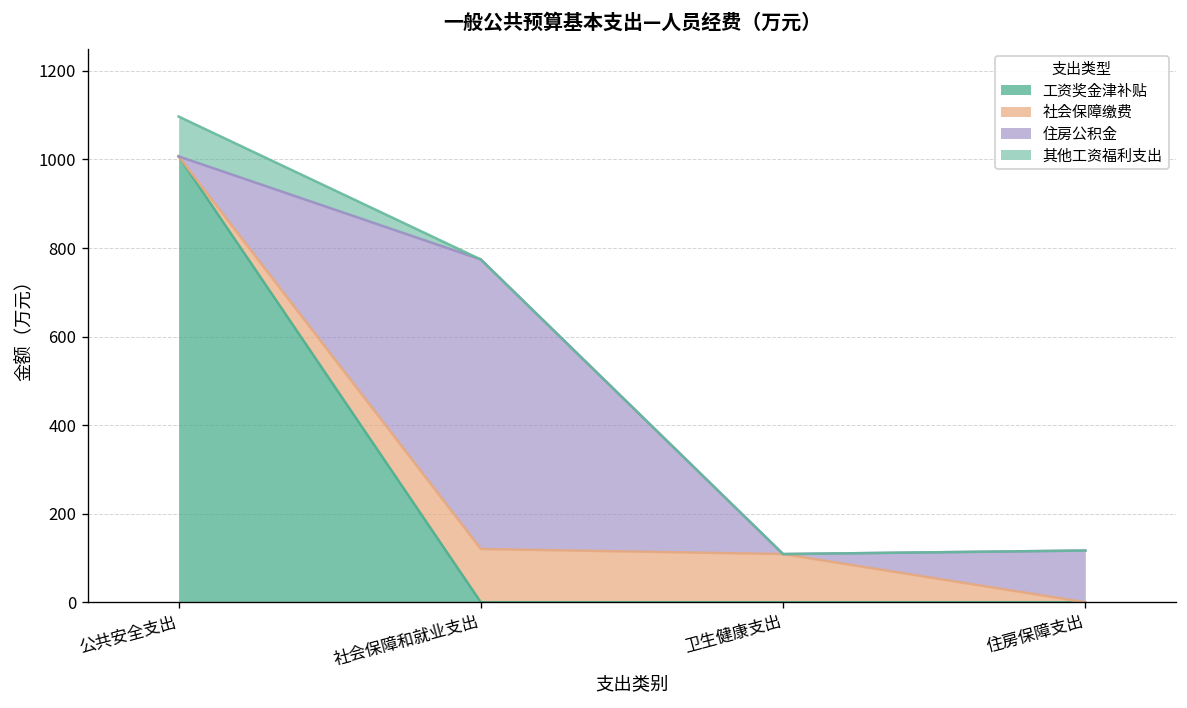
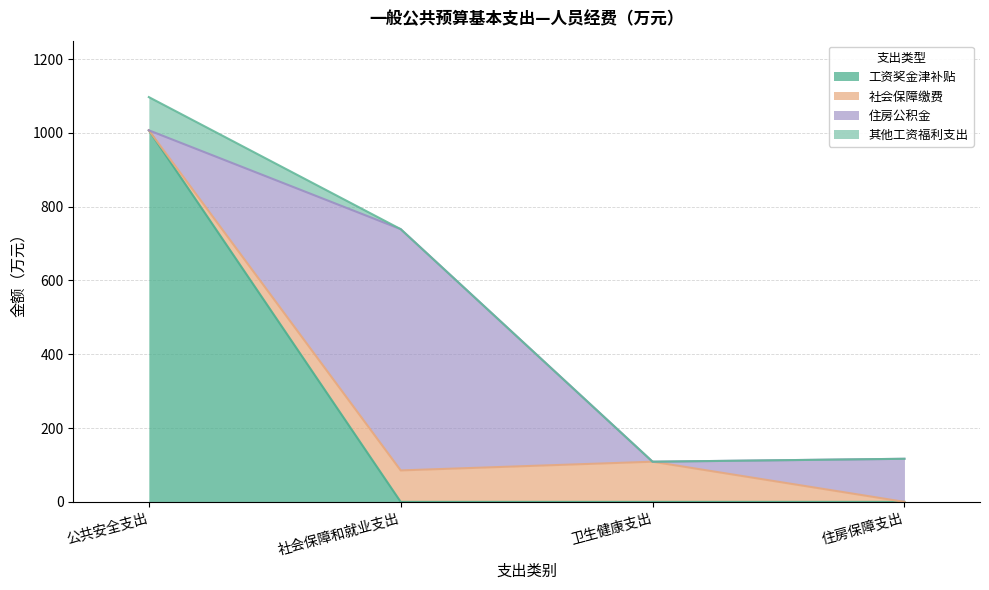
  {
    "社会保障缴费": {
-     "社会保障和就业支出": 120
+     "社会保障和就业支出": 90
    }
  }
